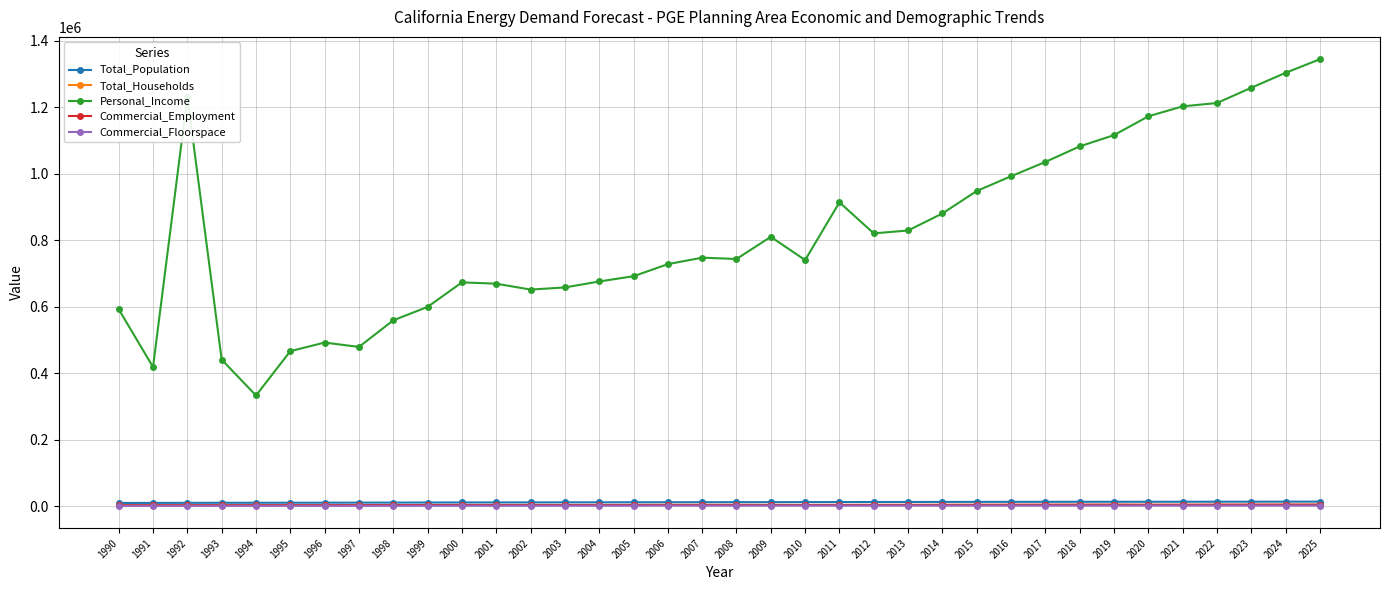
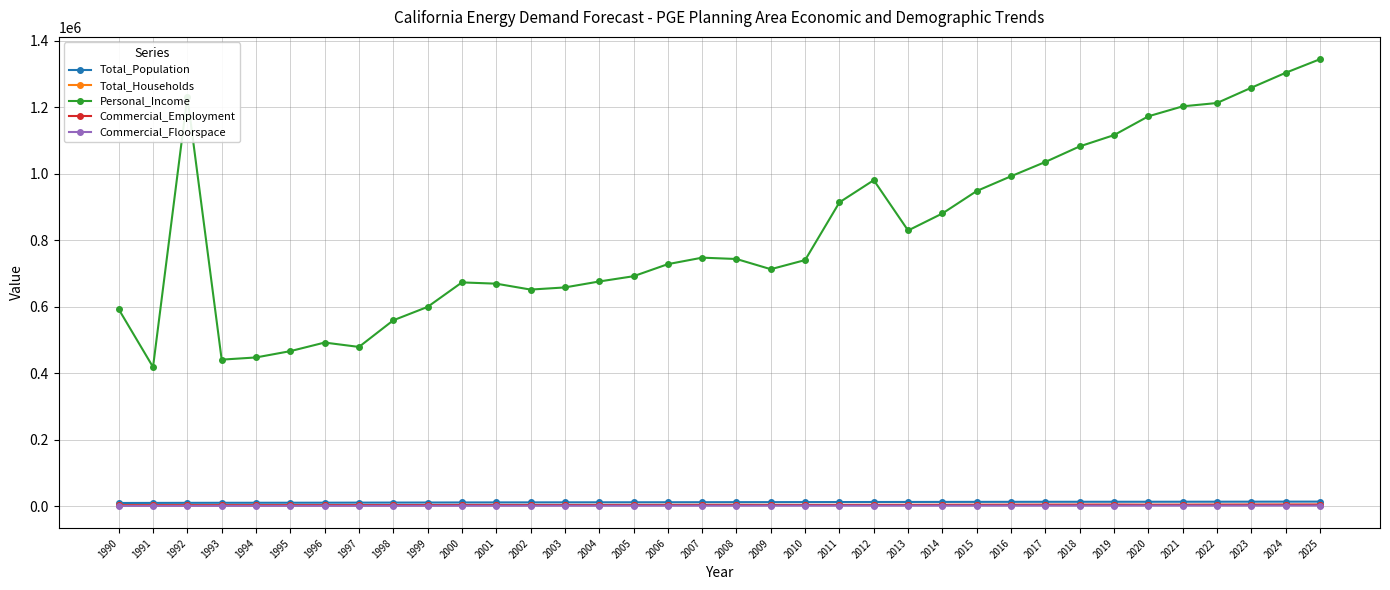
  {
    "Total_Population": {
      "2001": 10000,
      "2002": 10000,
      "2003": 10000,
      "2004": 10000,
      "2005": 10000,
      "2006": 10000,
      "2007": 10000,
      "2008": 10000,
      "2009": 10000,
      "2010": 10000,
      "2011": 10000,
      "2012": 10000,
      "2013": 10000,
      "2014": 10000,
      "2015": 10000,
      "2016": 10000,
      "2017": 10000,
      "2018": 10000,
      "2019": 10000,
      "2020": 10000,
      "2021": 10000,
      "2022": 10000,
      "2023": 10000,
      "2024": 10000,
      "2025": 10000
    },
    "Personal_Income": {
      "1990": 590000,
      "1991": 420000,
      "1993": 440000,
-     "1994": 330000,
+     "1994": 450000,
      "1995": 470000,
      "1996": 490000,
      "1997": 480000,
      "1998": 560000,
      "1999": 600000,
      "2000": 670000,
      "2001": 670000,
      "2002": 650000,
      "2003": 660000,
      "2004": 680000,
      "2005": 690000,
      "2006": 730000,
      "2007": 750000,
      "2008": 740000,
-     "2009": 810000,
+     "2009": 710000,
      "2010": 740000,
      "2011": 910000,
-     "2012": 820000,
+     "2012": 980000,
      "2013": 830000,
      "2014": 880000,
      "2015": 950000,
      "2016": 990000,
      "2017": 1040000,
      "2018": 1080000,
      "2019": 1120000,
      "2020": 1170000,
      "2021": 1200000,
      "2022": 1210000,
      "2023": 1260000,
      "2024": 1300000,
      "2025": 1340000
    }
  }
